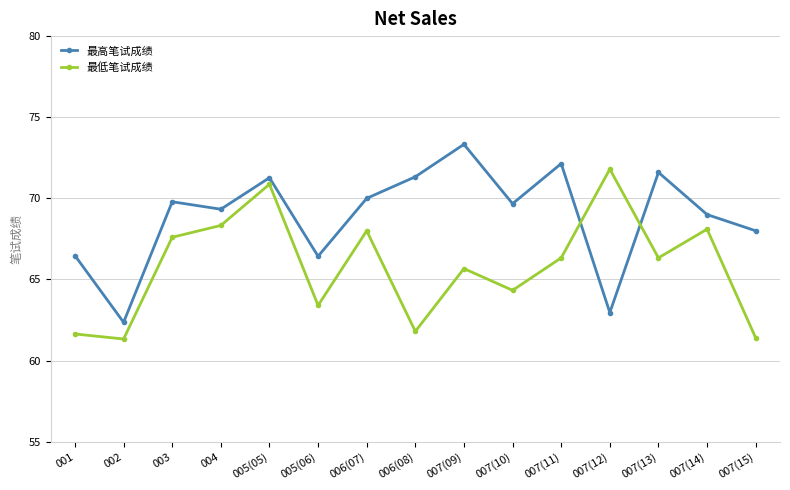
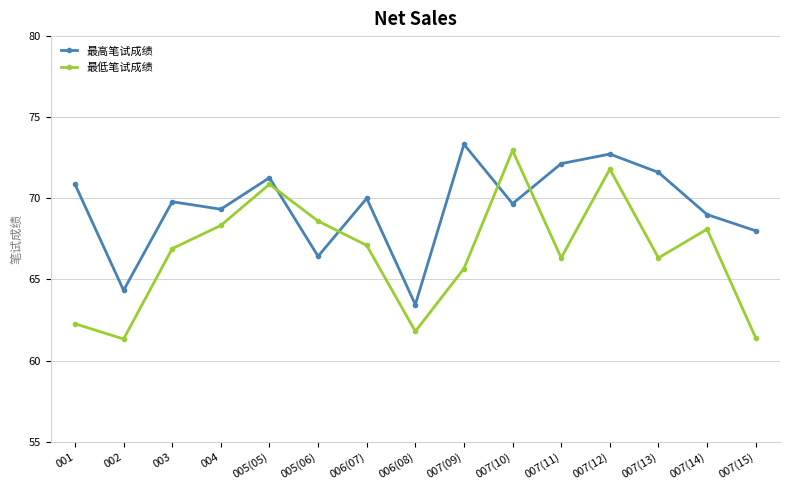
  {
    "最高笔试成绩": {
-     "001": 66.5,
-     "002": 62.4,
+     "001": 70.9,
+     "002": 64.3,
      "003": 69.8,
      "004": 69.3,
      "005(05)": 71.3,
      "005(06)": 66.4,
      "006(07)": 70.0,
-     "006(08)": 71.3,
+     "006(08)": 63.5,
      "007(09)": 73.3,
      "007(10)": 69.7,
      "007(11)": 72.1,
-     "007(12)": 63.0,
+     "007(12)": 72.7,
      "007(13)": 71.6,
      "007(14)": 69.0,
      "007(15)": 68.0
    },
    "最低笔试成绩": {
-     "001": 61.6,
+     "001": 62.3,
      "002": 61.3,
-     "003": 67.6,
+     "003": 66.9,
      "004": 68.3,
      "005(05)": 70.9,
-     "005(06)": 63.4,
-     "006(07)": 68.0,
+     "005(06)": 68.6,
+     "006(07)": 67.1,
      "006(08)": 61.8,
      "007(09)": 65.7,
-     "007(10)": 64.3,
+     "007(10)": 73.0,
      "007(11)": 66.3,
      "007(12)": 71.8,
      "007(13)": 66.3,
      "007(14)": 68.1,
      "007(15)": 61.4
    }
  }
